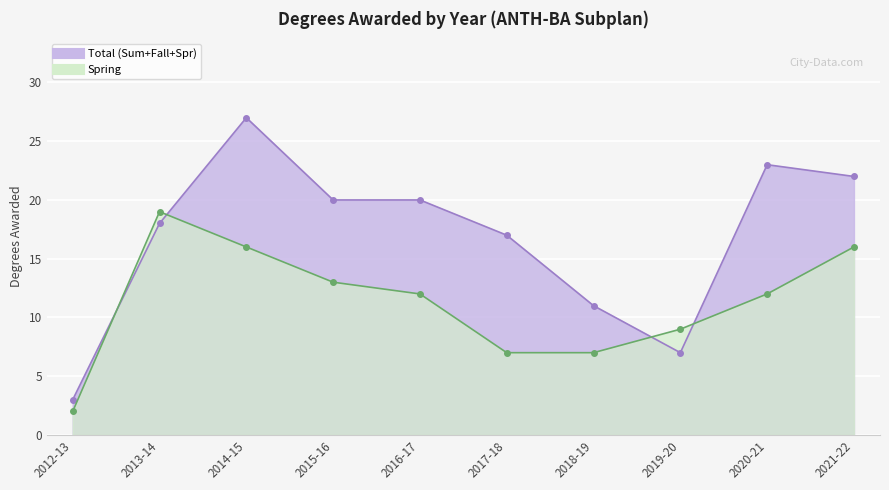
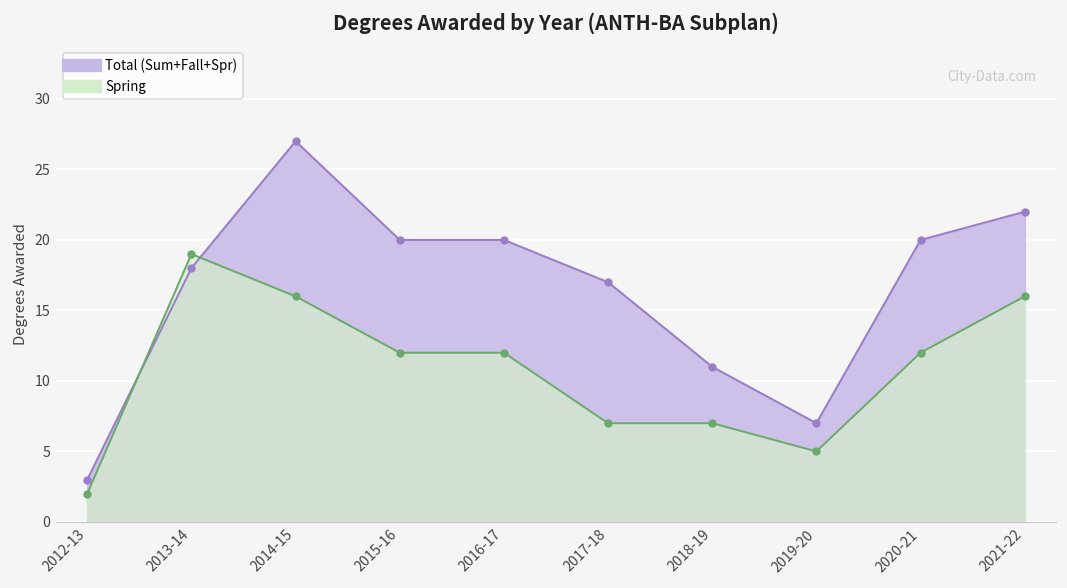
  {
    "Total (Sum+Fall+Spr)": {
      "2012-13": 3,
      "2013-14": 18,
      "2014-15": 27,
      "2015-16": 20,
      "2016-17": 20,
      "2017-18": 17,
      "2018-19": 11,
      "2019-20": 7,
-     "2020-21": 23,
+     "2020-21": 20,
      "2021-22": 22
    },
    "Spring": {
      "2012-13": 2,
      "2013-14": 19,
      "2014-15": 16,
-     "2015-16": 13,
+     "2015-16": 12,
      "2016-17": 12,
      "2017-18": 7,
      "2018-19": 7,
-     "2019-20": 9,
+     "2019-20": 5,
      "2020-21": 12,
      "2021-22": 16
    }
  }
